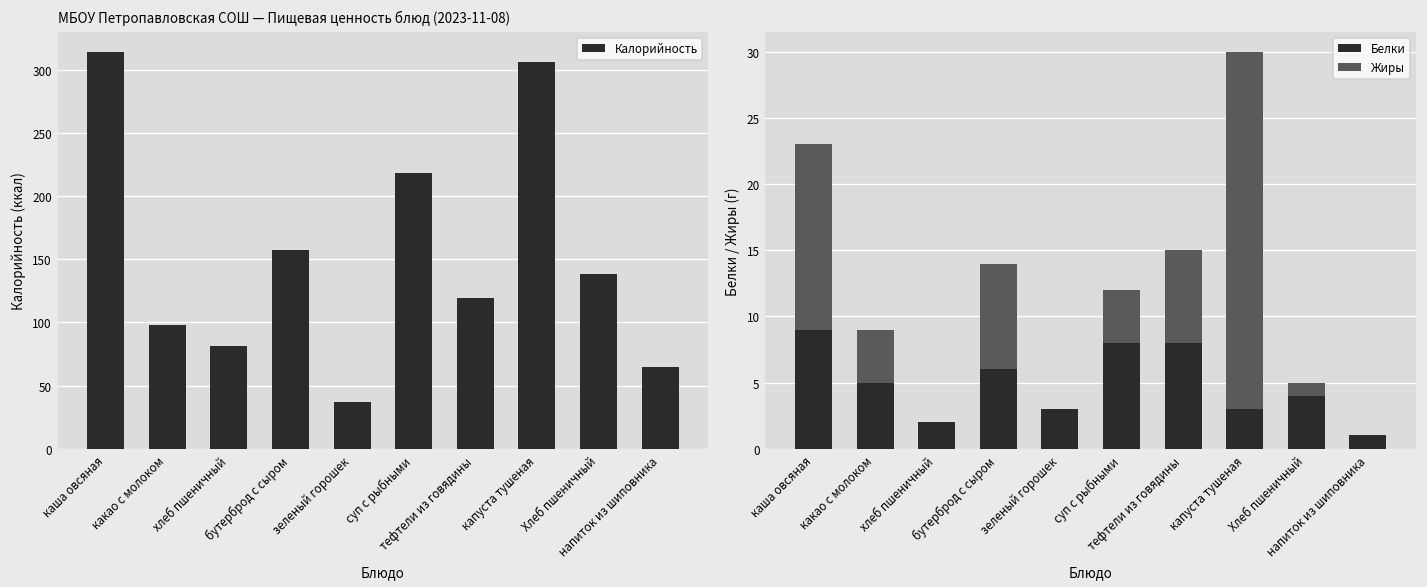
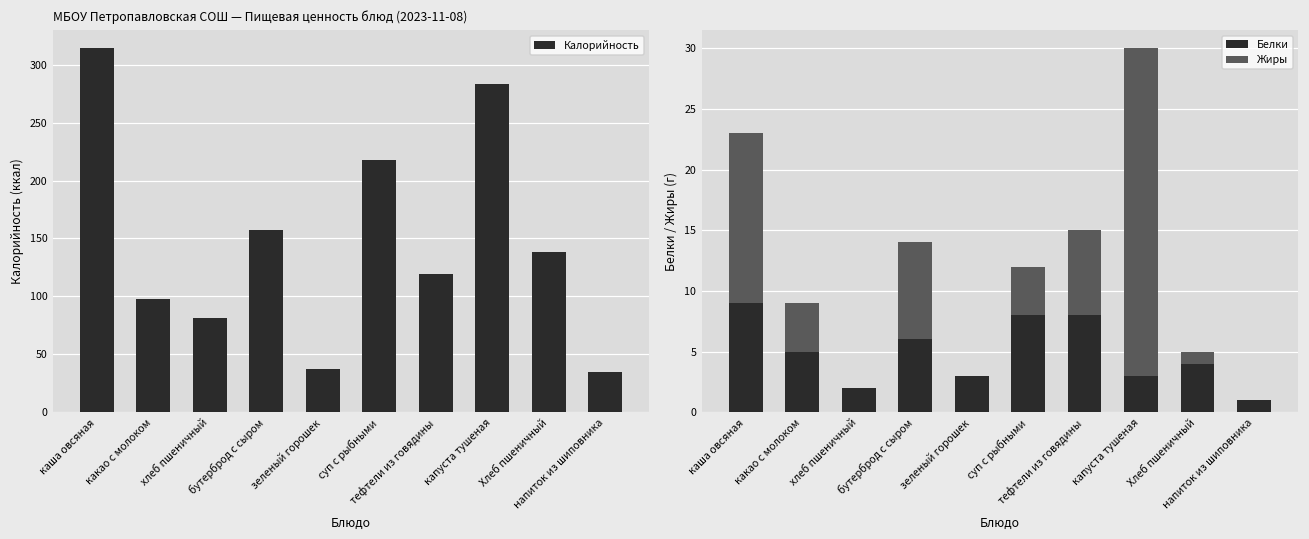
  {
    "МБОУ Петропавловская СОШ — Пищевая ценность блюд (2023-11-08)": {
      "каша овсяная": 314,
      "какао с молоком": 98,
      "хлеб пшеничный": 81,
      "бутерброд с сыром": 157,
      "зеленый горошек": 37,
      "суп с рыбными": 218,
      "тефтели из говядины": 119,
-     "капуста тушеная": 306,
+     "капуста тушеная": 283,
      "Хлеб пшеничный": 138,
-     "напиток из шиповника": 65
+     "напиток из шиповника": 35
    }
  }
